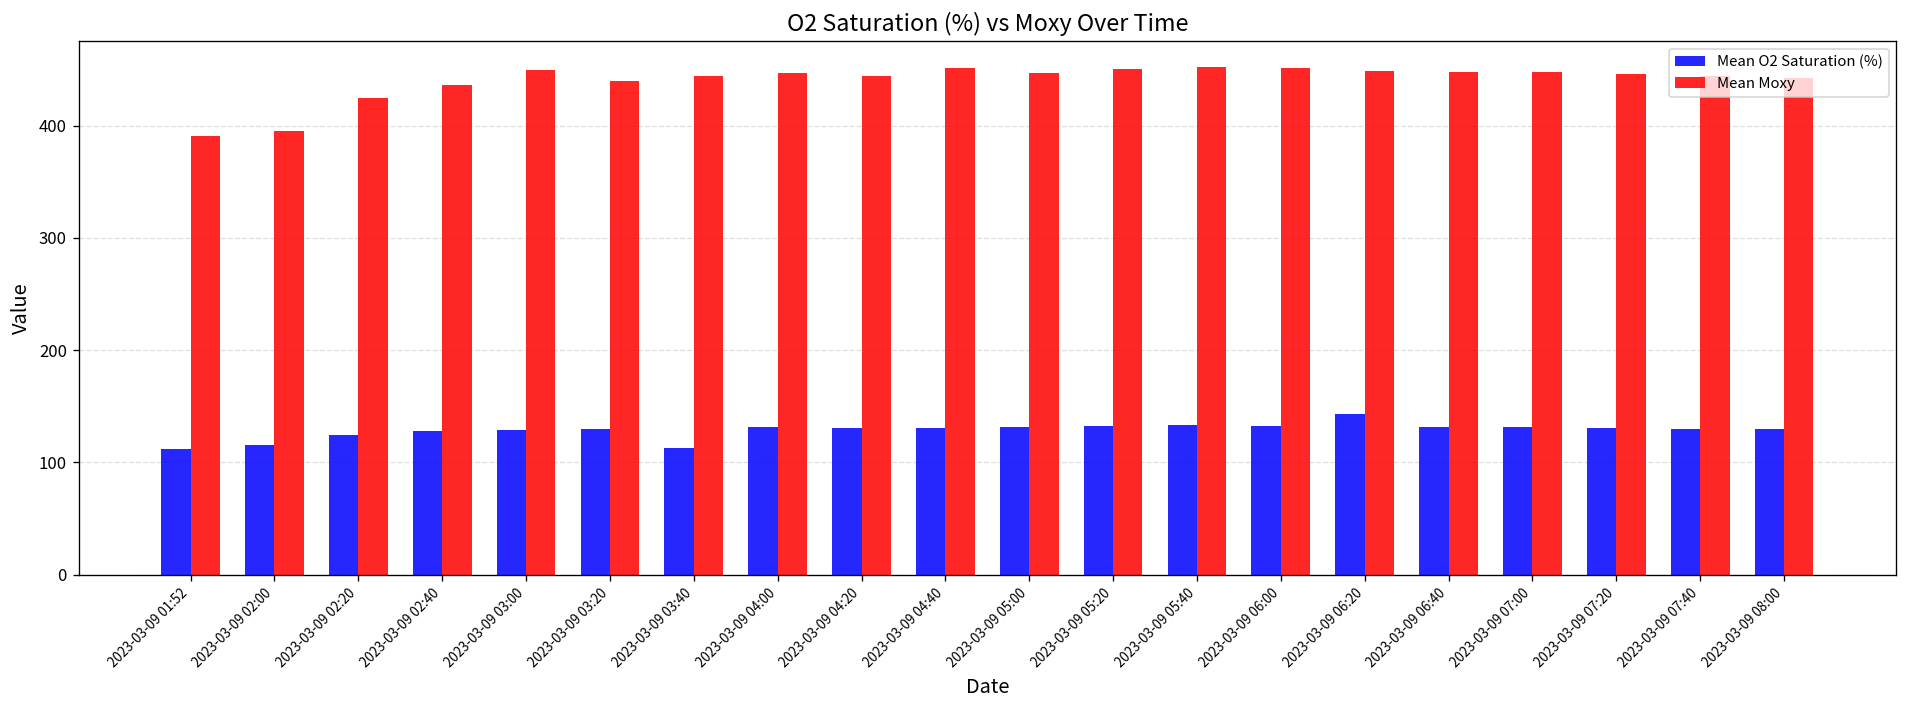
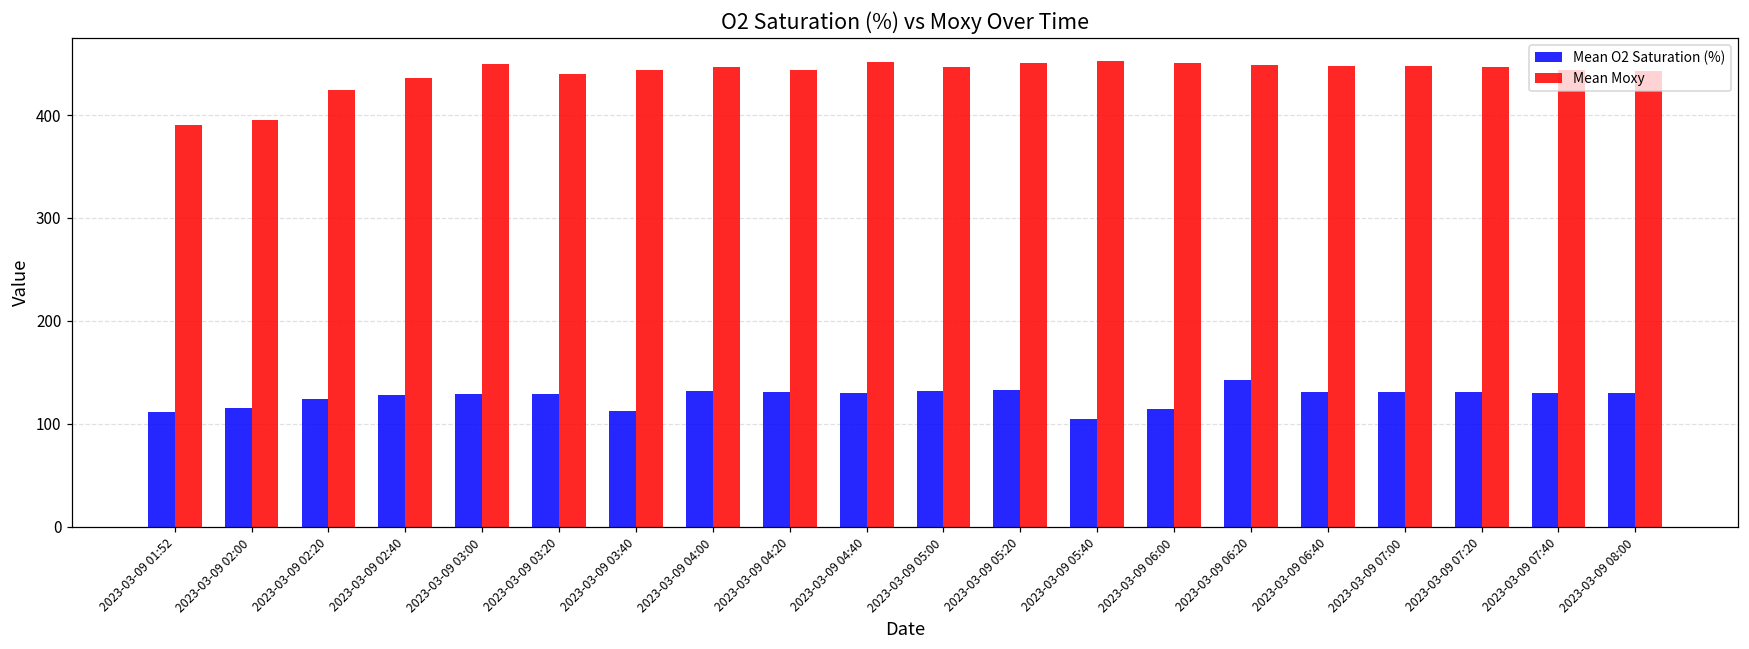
  {
    "Mean O2 Saturation (%)": {
      "2023-03-09 01:52": 110,
      "2023-03-09 02:00": 120,
      "2023-03-09 02:20": 120,
      "2023-03-09 02:40": 130,
      "2023-03-09 03:00": 130,
      "2023-03-09 03:20": 130,
      "2023-03-09 03:40": 110,
      "2023-03-09 04:00": 130,
      "2023-03-09 04:20": 130,
      "2023-03-09 04:40": 130,
      "2023-03-09 05:00": 130,
      "2023-03-09 05:20": 130,
-     "2023-03-09 05:40": 130,
-     "2023-03-09 06:00": 130,
+     "2023-03-09 05:40": 110,
+     "2023-03-09 06:00": 110,
      "2023-03-09 06:20": 140,
      "2023-03-09 06:40": 130,
      "2023-03-09 07:00": 130,
      "2023-03-09 07:20": 130,
      "2023-03-09 07:40": 130,
      "2023-03-09 08:00": 130
    },
    "Mean Moxy": {
      "2023-03-09 01:52": 390,
      "2023-03-09 02:00": 400,
      "2023-03-09 02:20": 420,
      "2023-03-09 02:40": 440,
      "2023-03-09 03:00": 450,
      "2023-03-09 03:20": 440,
      "2023-03-09 03:40": 440,
      "2023-03-09 04:00": 450,
      "2023-03-09 04:20": 440,
      "2023-03-09 04:40": 450,
      "2023-03-09 05:00": 450,
      "2023-03-09 05:20": 450,
      "2023-03-09 05:40": 450,
      "2023-03-09 06:00": 450,
      "2023-03-09 06:20": 450,
      "2023-03-09 06:40": 450,
      "2023-03-09 07:00": 450,
      "2023-03-09 07:20": 450
    }
  }
